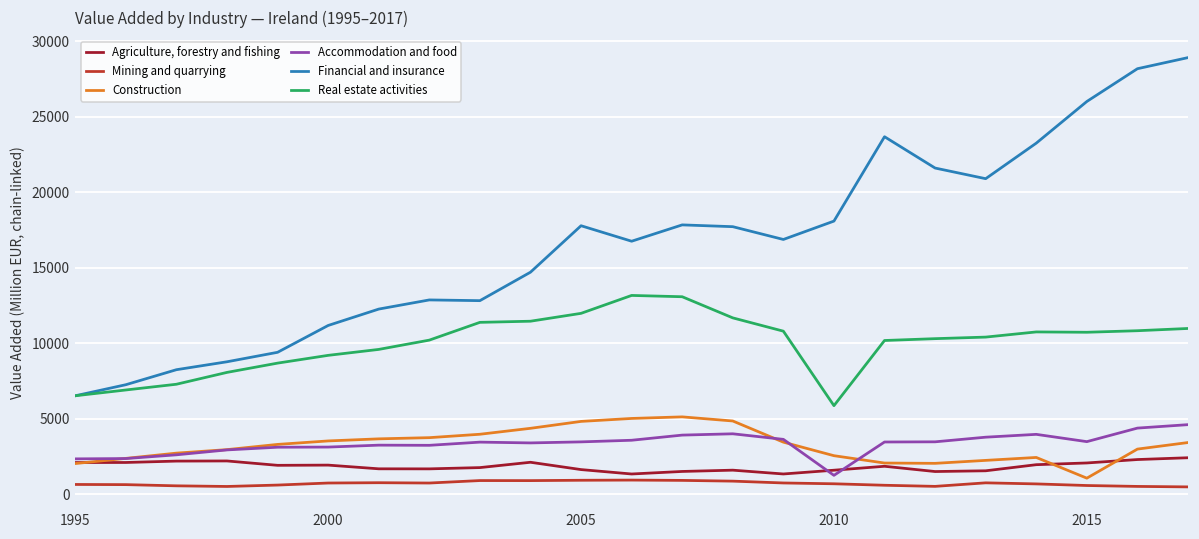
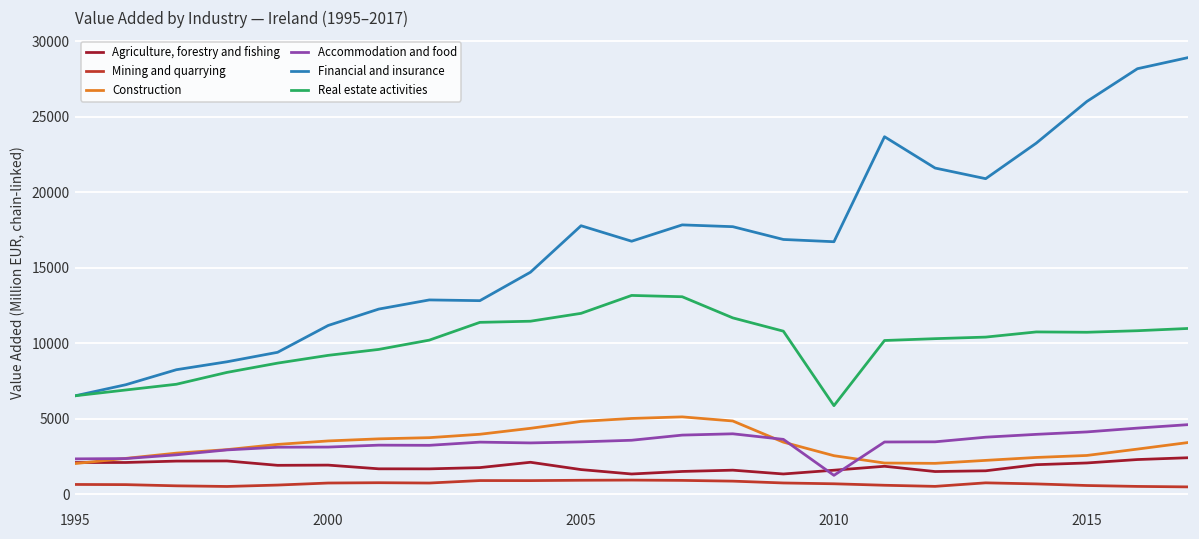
  {
    "Construction": {
      "2000": 3500,
      "2005": 4800,
      "2010": 2600,
-     "2015": 1100
+     "2015": 2600
    },
    "Accommodation and food": {
      "1995": 2400,
      "2000": 3100,
      "2005": 3500,
      "2010": 1300,
-     "2015": 3500
+     "2015": 4100
    },
    "Financial and insurance": {
      "2000": 11200,
      "2005": 17800,
-     "2010": 18100,
+     "2010": 16700,
      "2015": 26000
    },
    "Real estate activities": {
      "2000": 9200,
      "2005": 12000,
      "2010": 5900,
      "2015": 10700
    }
  }
